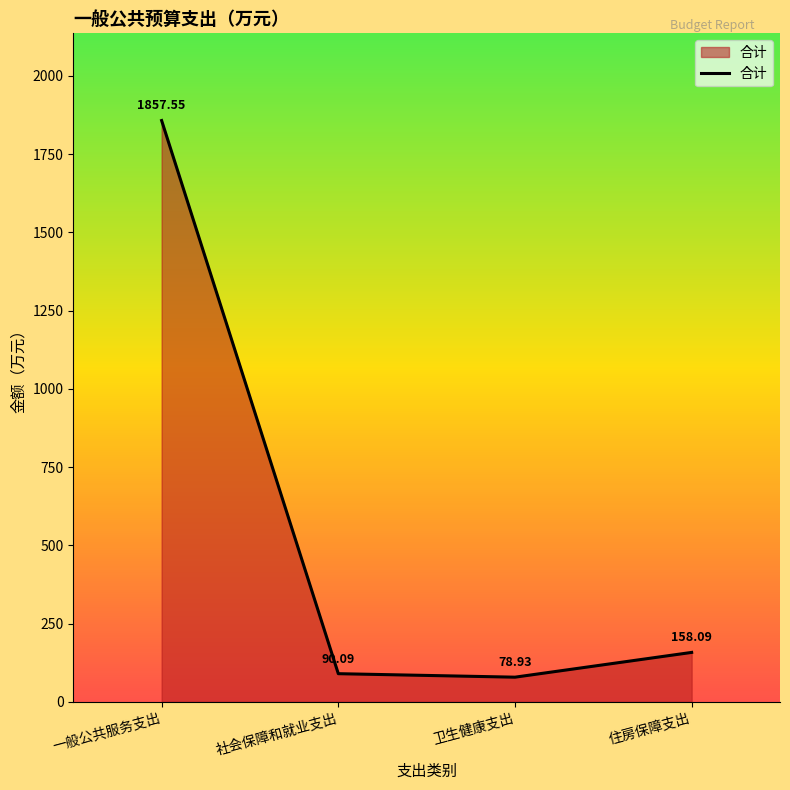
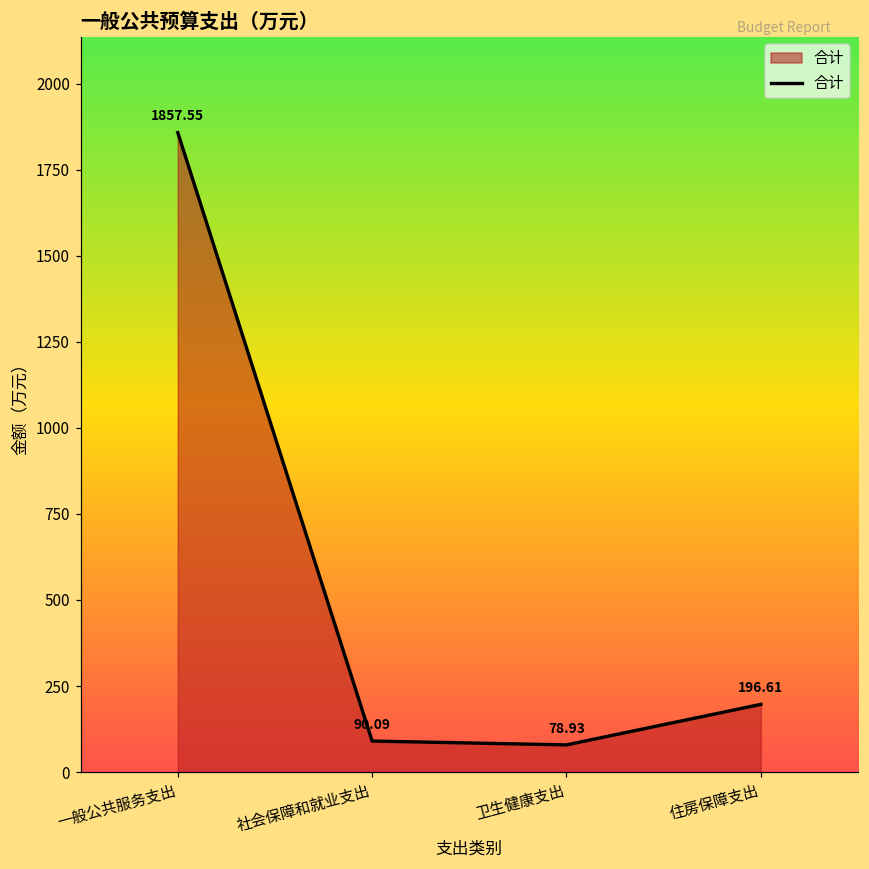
  {
    "一般公共服务支出": 1857.55,
    "社会保障和就业支出": 90.09,
    "卫生健康支出": 78.93,
-   "住房保障支出": 158.09
+   "住房保障支出": 196.61
  }
